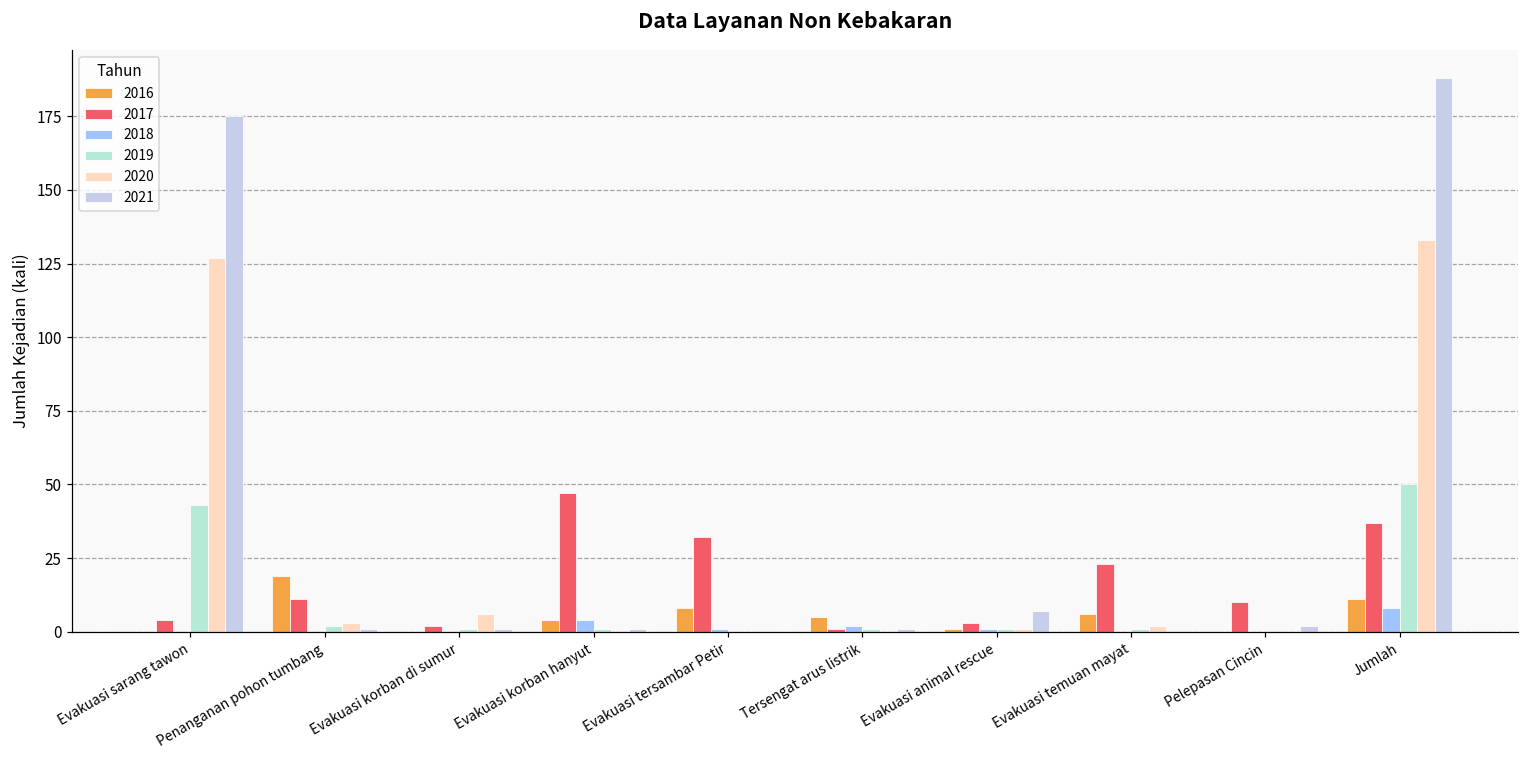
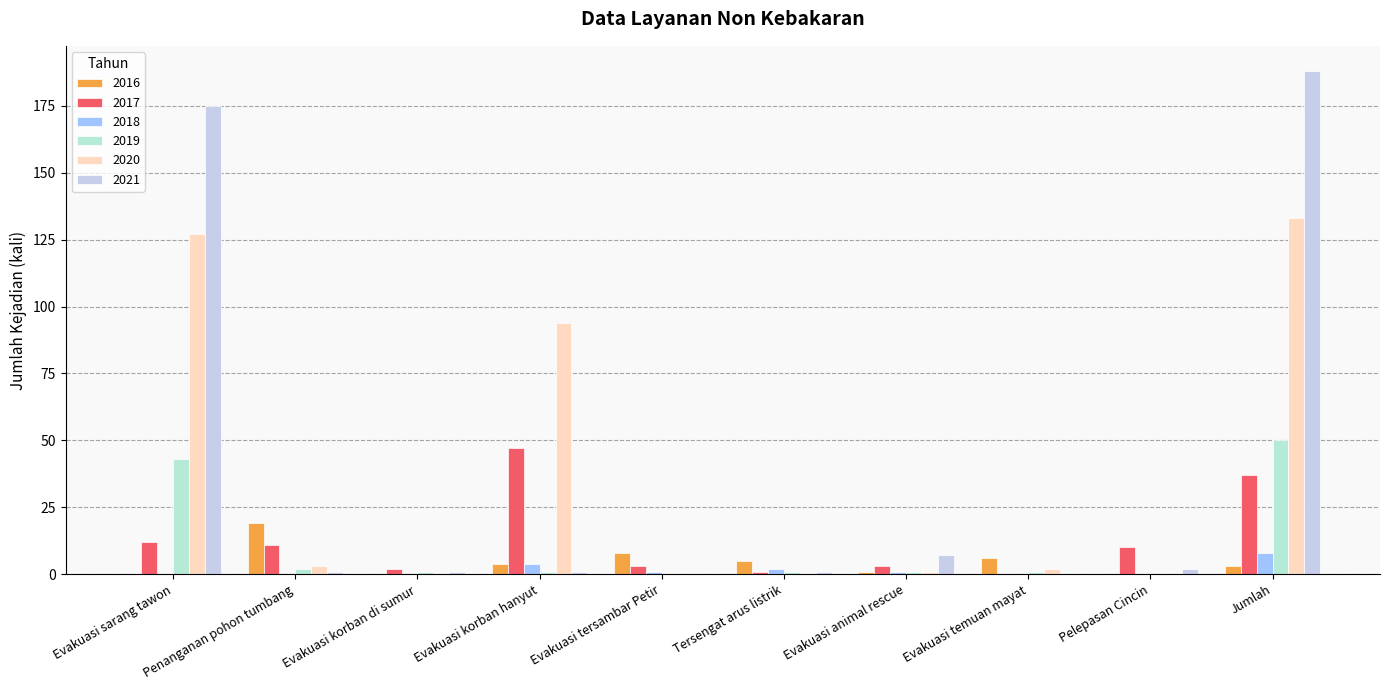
  {
    "2016": {
      "Evakuasi sarang tawon": 0,
      "Penanganan pohon tumbang": 19,
      "Evakuasi korban di sumur": 0,
      "Evakuasi korban hanyut": 4,
      "Evakuasi tersambar Petir": 8,
      "Tersengat arus listrik": 5,
      "Evakuasi animal rescue": 1,
      "Evakuasi temuan mayat": 6,
      "Pelepasan Cincin": 0,
-     "Jumlah": 11
+     "Jumlah": 3
    },
    "2017": {
-     "Evakuasi sarang tawon": 4,
+     "Evakuasi sarang tawon": 12,
      "Penanganan pohon tumbang": 11,
      "Evakuasi korban di sumur": 2,
      "Evakuasi korban hanyut": 47,
-     "Evakuasi tersambar Petir": 32,
+     "Evakuasi tersambar Petir": 3,
      "Tersengat arus listrik": 1,
      "Evakuasi animal rescue": 3,
-     "Evakuasi temuan mayat": 23,
+     "Evakuasi temuan mayat": 0,
      "Pelepasan Cincin": 10,
      "Jumlah": 37
    },
    "2020": {
      "Evakuasi sarang tawon": 127,
      "Penanganan pohon tumbang": 3,
-     "Evakuasi korban di sumur": 6,
-     "Evakuasi korban hanyut": 0,
+     "Evakuasi korban di sumur": 0,
+     "Evakuasi korban hanyut": 94,
      "Evakuasi tersambar Petir": 0,
      "Tersengat arus listrik": 0,
      "Evakuasi animal rescue": 1,
      "Evakuasi temuan mayat": 2,
      "Pelepasan Cincin": 0,
      "Jumlah": 133
    }
  }
